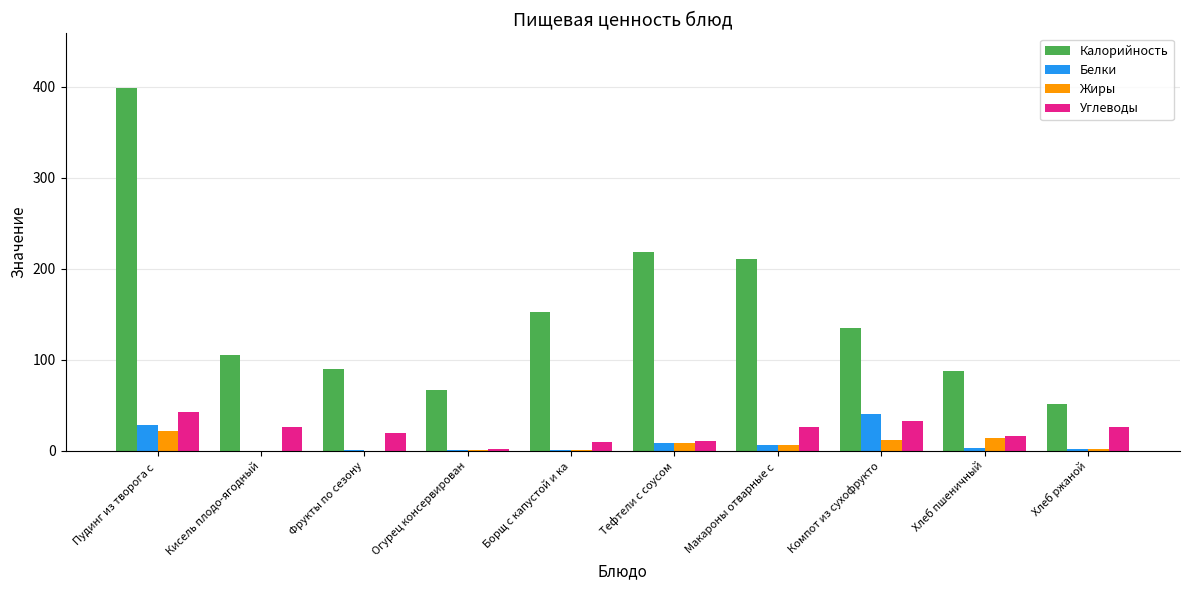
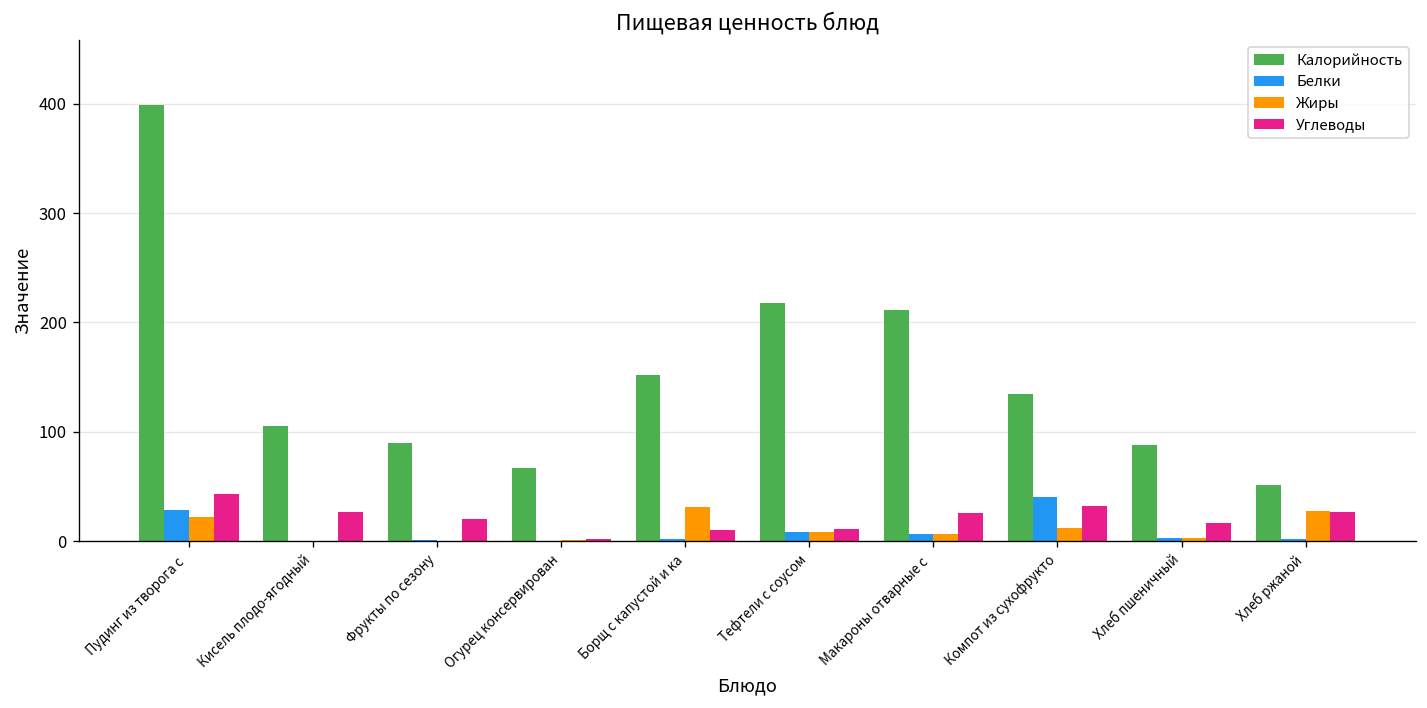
  {
    "Калорийность": {
      "Пудинг из творога с": 400,
      "Кисель плодо-ягодный": 110,
      "Фрукты по сезону": 90,
      "Огурец консервирован": 70,
      "Борщ с капустой и ка": 150,
      "Тефтели с соусом": 220,
      "Макароны отварные с": 210,
      "Компот из сухофрукто": 130,
      "Хлеб пшеничный": 90,
      "Хлеб ржаной": 50
    },
    "Белки": {
      "Пудинг из творога с": 30,
      "Кисель плодо-ягодный": 0,
      "Тефтели с соусом": 10,
      "Макароны отварные с": 10,
      "Компот из сухофрукто": 40,
      "Хлеб пшеничный": 0
    },
    "Жиры": {
      "Пудинг из творога с": 20,
-     "Борщ с капустой и ка": 0,
+     "Борщ с капустой и ка": 30,
      "Тефтели с соусом": 10,
      "Макароны отварные с": 10,
      "Компот из сухофрукто": 10,
-     "Хлеб пшеничный": 10,
-     "Хлеб ржаной": 0
+     "Хлеб пшеничный": 0,
+     "Хлеб ржаной": 30
    },
    "Углеводы": {
      "Пудинг из творога с": 40,
      "Кисель плодо-ягодный": 30,
      "Фрукты по сезону": 20,
      "Борщ с капустой и ка": 10,
      "Тефтели с соусом": 10,
      "Макароны отварные с": 30,
      "Компот из сухофрукто": 30,
      "Хлеб пшеничный": 20,
      "Хлеб ржаной": 30
    }
  }
